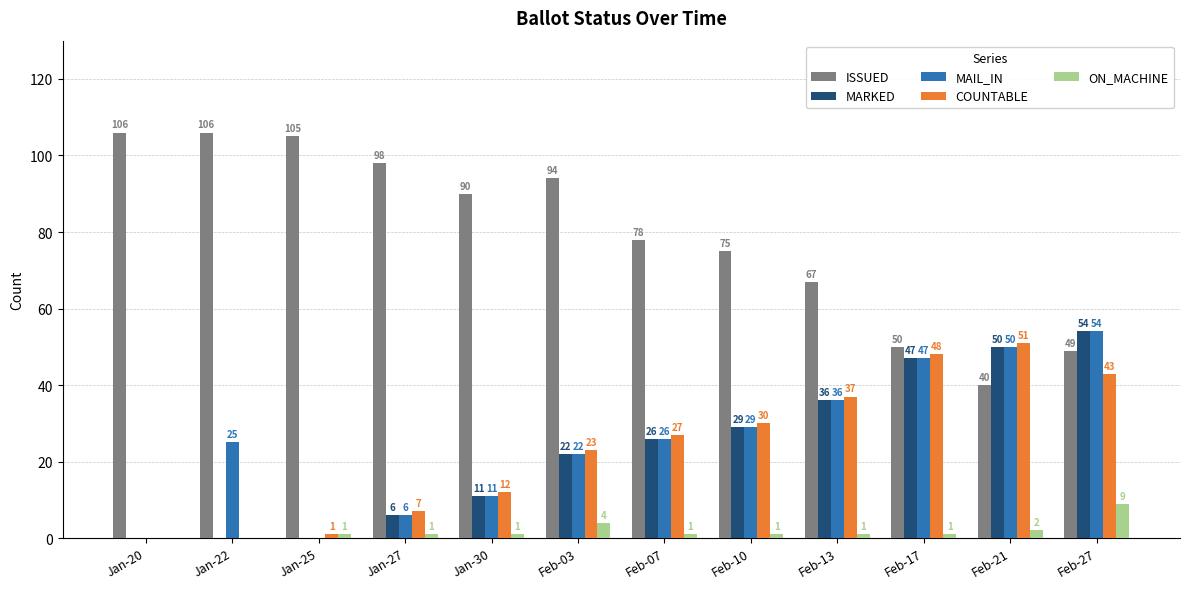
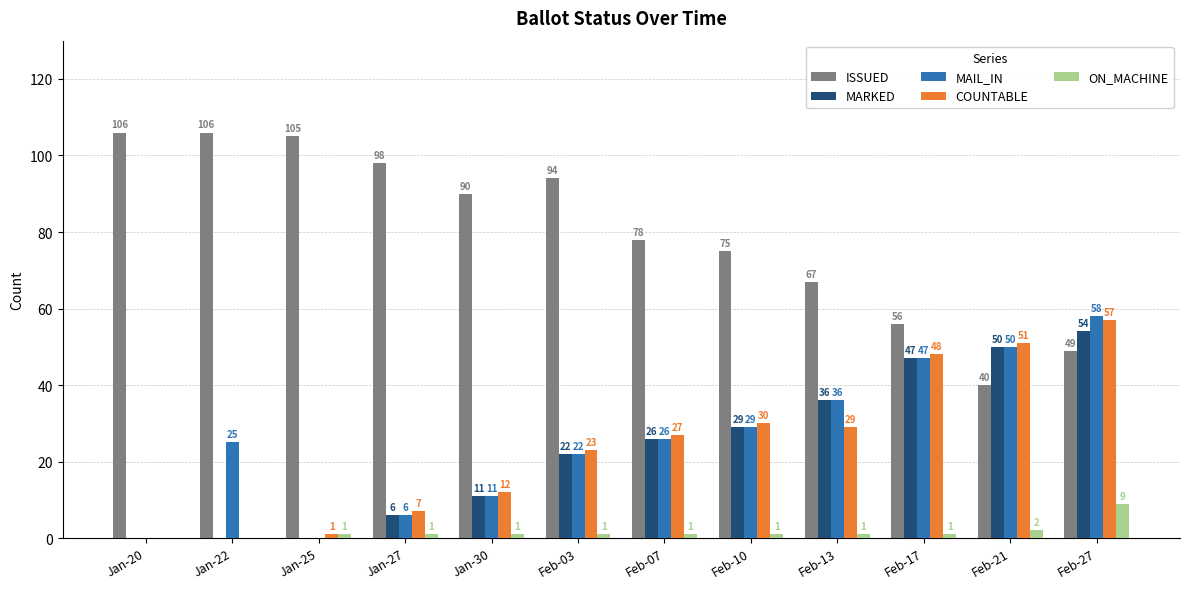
  {
    "ISSUED": {
      "Jan-20": 106,
      "Jan-22": 106,
      "Jan-25": 105,
      "Jan-27": 98,
      "Jan-30": 90,
      "Feb-03": 94,
      "Feb-07": 78,
      "Feb-10": 75,
      "Feb-13": 67,
-     "Feb-17": 50,
+     "Feb-17": 56,
      "Feb-21": 40,
      "Feb-27": 49
    },
    "MARKED": {
      "Jan-27": 6,
      "Jan-30": 11,
      "Feb-03": 22,
      "Feb-07": 26,
      "Feb-10": 29,
      "Feb-13": 36,
      "Feb-17": 47,
      "Feb-21": 50,
      "Feb-27": 54
    },
    "MAIL_IN": {
      "Jan-22": 25,
      "Jan-27": 6,
      "Jan-30": 11,
      "Feb-03": 22,
      "Feb-07": 26,
      "Feb-10": 29,
      "Feb-13": 36,
      "Feb-17": 47,
      "Feb-21": 50,
-     "Feb-27": 54
+     "Feb-27": 58
    },
    "COUNTABLE": {
      "Jan-25": 1,
      "Jan-27": 7,
      "Jan-30": 12,
      "Feb-03": 23,
      "Feb-07": 27,
      "Feb-10": 30,
-     "Feb-13": 37,
+     "Feb-13": 29,
      "Feb-17": 48,
      "Feb-21": 51,
-     "Feb-27": 43
+     "Feb-27": 57
    },
    "ON_MACHINE": {
      "Jan-25": 1,
      "Jan-27": 1,
      "Jan-30": 1,
-     "Feb-03": 4,
+     "Feb-03": 1,
      "Feb-07": 1,
      "Feb-10": 1,
      "Feb-13": 1,
      "Feb-17": 1,
      "Feb-21": 2,
      "Feb-27": 9
    }
  }
